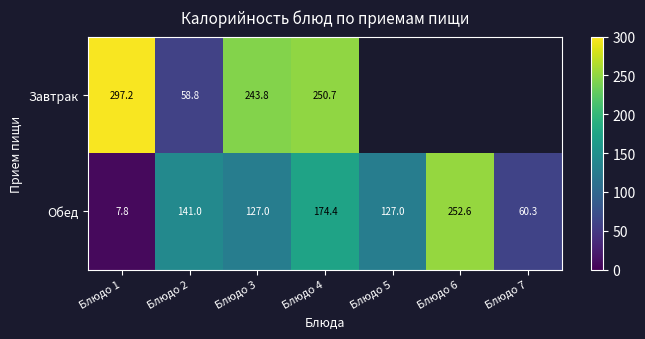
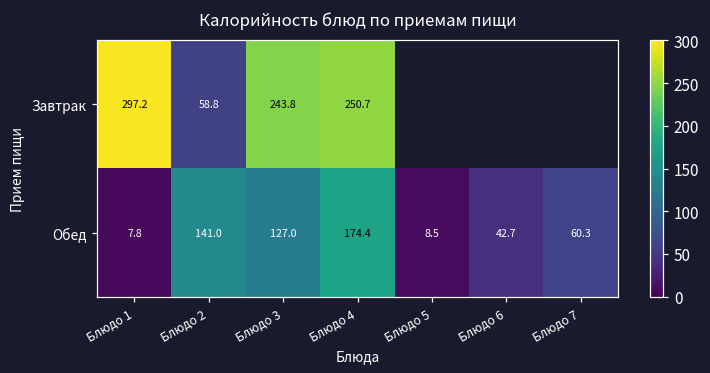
  {
    "Завтрак": {
      "Блюдо 1": 297.2,
      "Блюдо 2": 58.8,
      "Блюдо 3": 243.8,
      "Блюдо 4": 250.7
    },
    "Обед": {
      "Блюдо 1": 7.8,
      "Блюдо 2": 141.0,
      "Блюдо 3": 127.0,
      "Блюдо 4": 174.4,
-     "Блюдо 5": 127.0,
-     "Блюдо 6": 252.6,
+     "Блюдо 5": 8.5,
+     "Блюдо 6": 42.7,
      "Блюдо 7": 60.3
    }
  }
